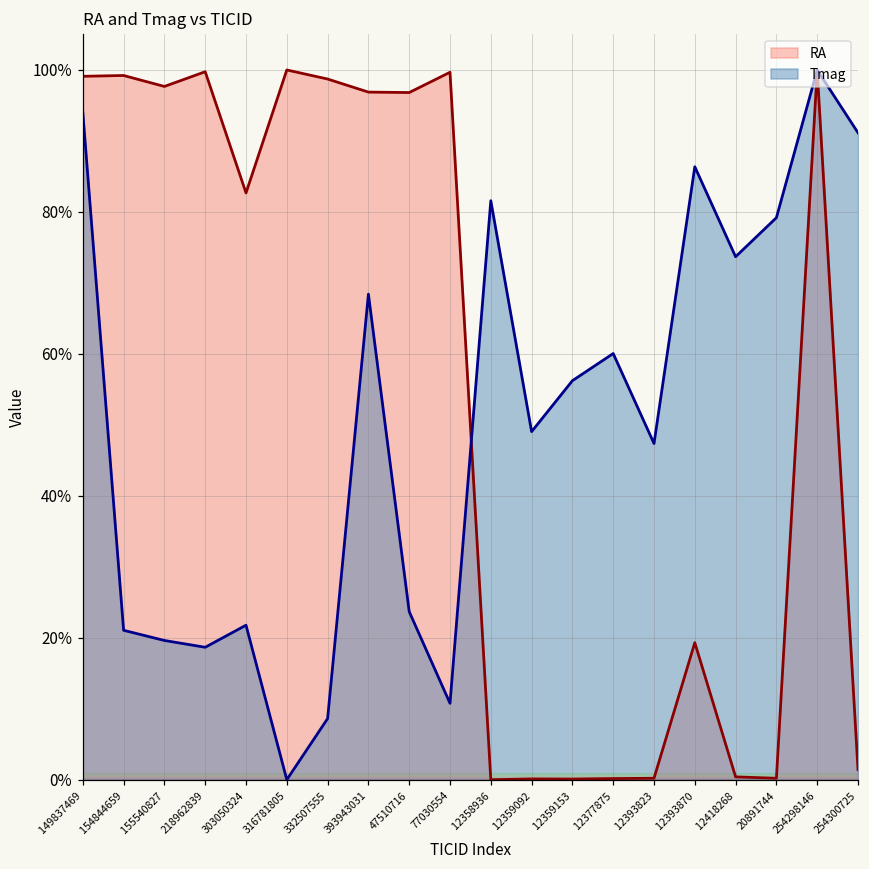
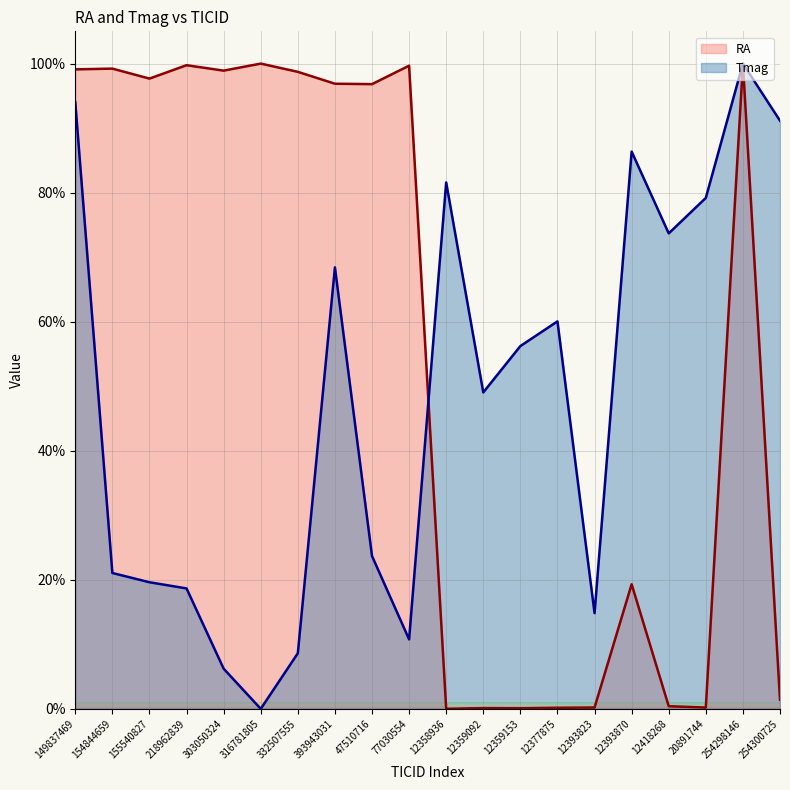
  {
    "RA": {
      "149837469": "99%",
      "154844659": "99%",
      "155540827": "98%",
      "218962839": "100%",
-     "303050324": "83%",
+     "303050324": "99%",
      "316781805": "100%",
      "332507555": "99%",
      "393943031": "97%",
      "47510716": "97%",
      "77030554": "100%",
      "12358936": "0%",
      "12359092": "0%",
      "12359153": "0%",
      "12377875": "0%",
      "12393823": "0%",
      "12393870": "19%",
      "12418268": "0%",
      "20891744": "0%",
      "254300725": "1%"
    },
    "Tmag": {
      "149837469": "94%",
      "154844659": "21%",
      "155540827": "20%",
      "218962839": "19%",
-     "303050324": "22%",
+     "303050324": "6%",
      "316781805": "0%",
      "332507555": "9%",
      "393943031": "68%",
      "47510716": "24%",
      "77030554": "11%",
      "12358936": "82%",
      "12359092": "49%",
      "12359153": "56%",
      "12377875": "60%",
-     "12393823": "47%",
+     "12393823": "15%",
      "12393870": "86%",
      "12418268": "74%",
      "20891744": "79%",
      "254300725": "91%"
    }
  }
